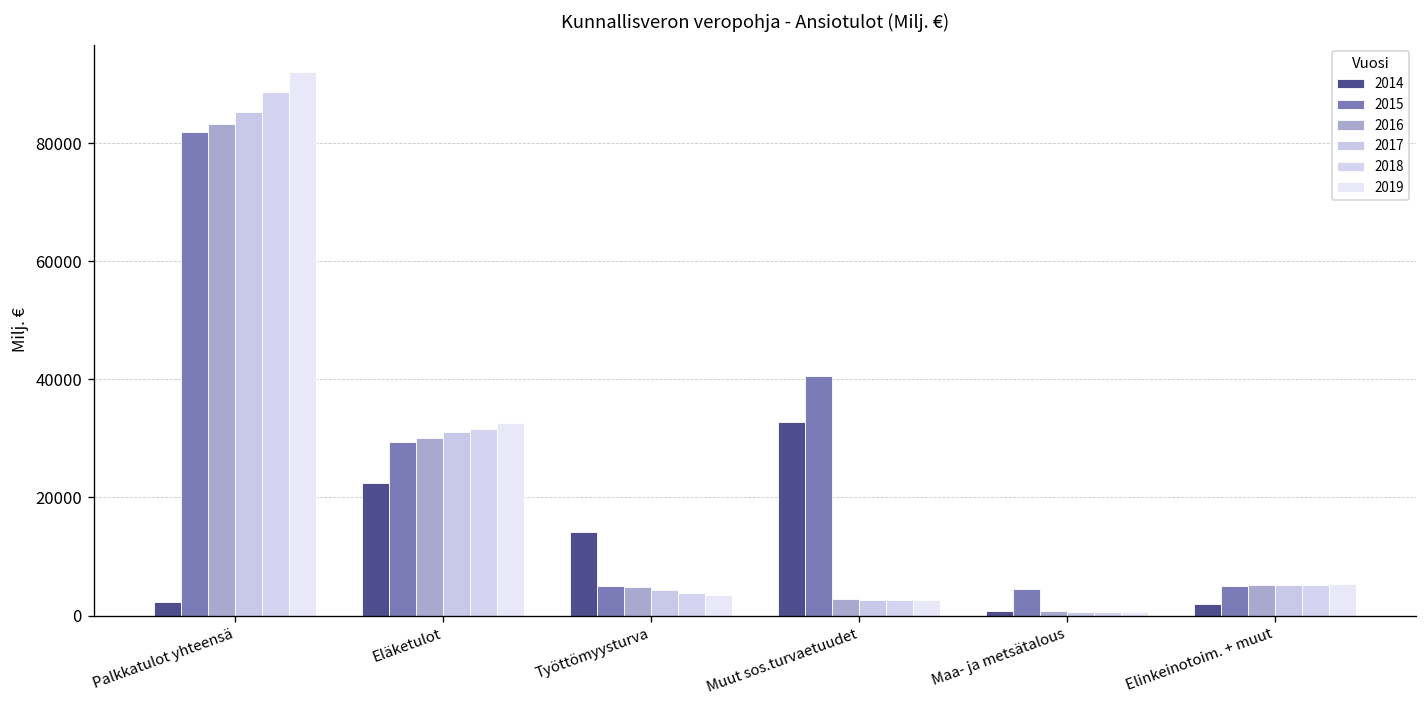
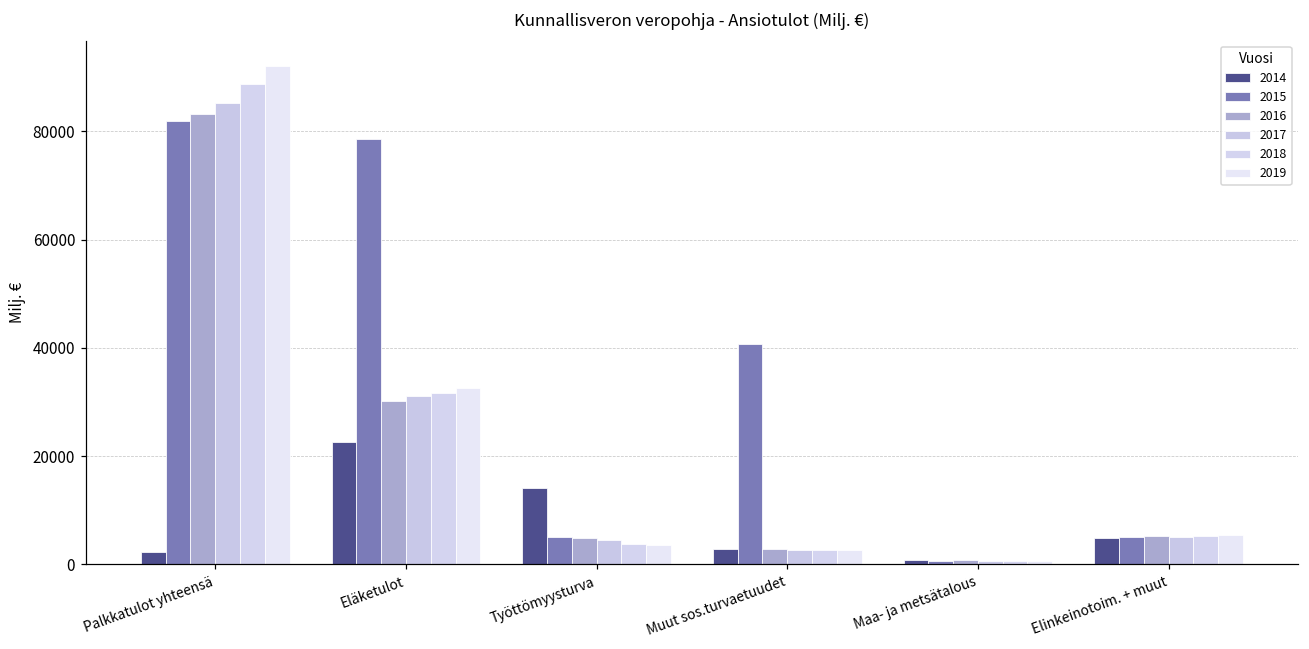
  {
    "2014": {
      "Palkkatulot yhteensä": 2000,
      "Eläketulot": 23000,
      "Työttömyysturva": 14000,
-     "Muut sos.turvaetuudet": 33000,
+     "Muut sos.turvaetuudet": 3000,
      "Maa- ja metsätalous": 1000,
-     "Elinkeinotoim. + muut": 2000
+     "Elinkeinotoim. + muut": 5000
    },
    "2015": {
      "Palkkatulot yhteensä": 82000,
-     "Eläketulot": 29000,
+     "Eläketulot": 79000,
      "Työttömyysturva": 5000,
      "Muut sos.turvaetuudet": 41000,
-     "Maa- ja metsätalous": 4000,
+     "Maa- ja metsätalous": 1000,
      "Elinkeinotoim. + muut": 5000
    }
  }
